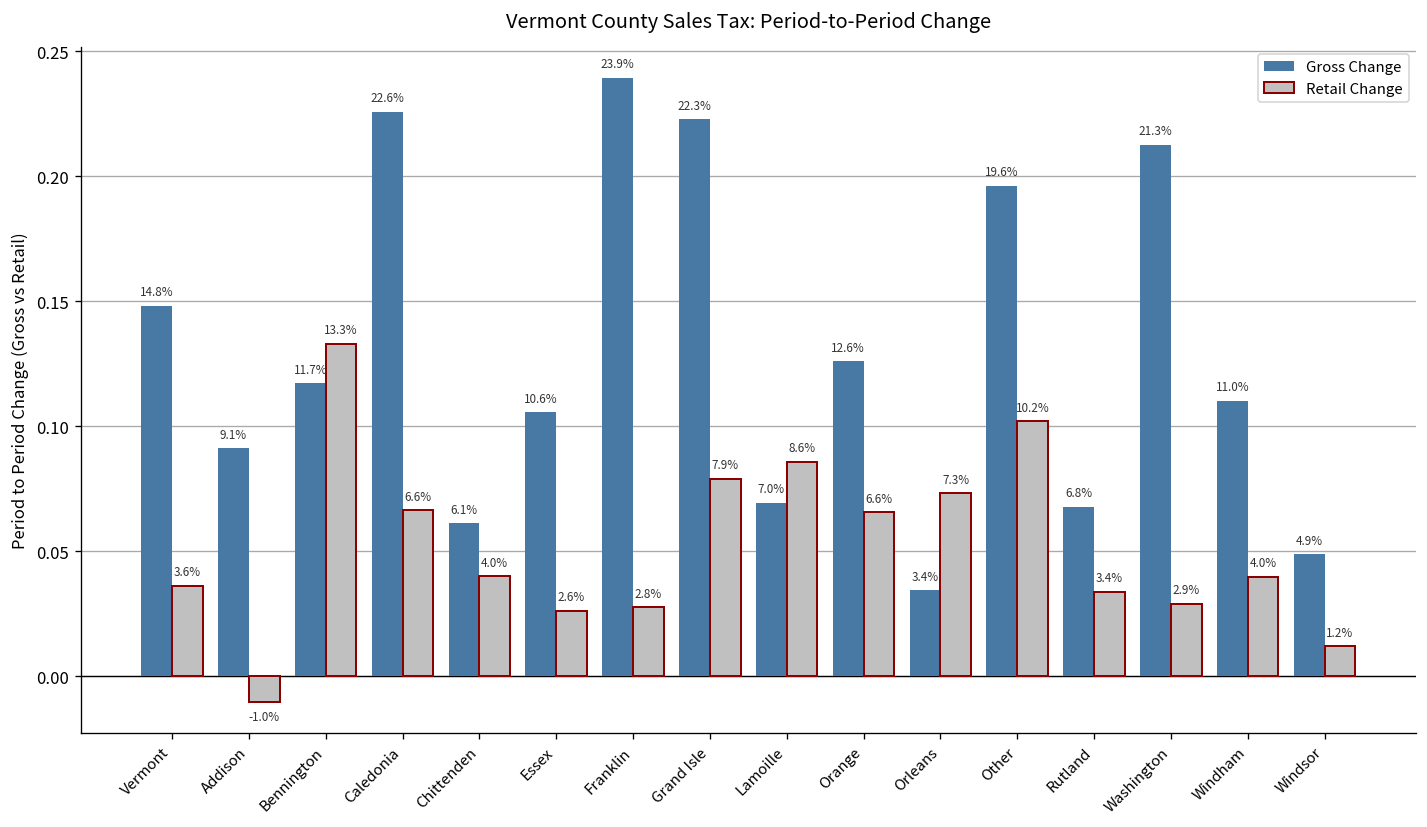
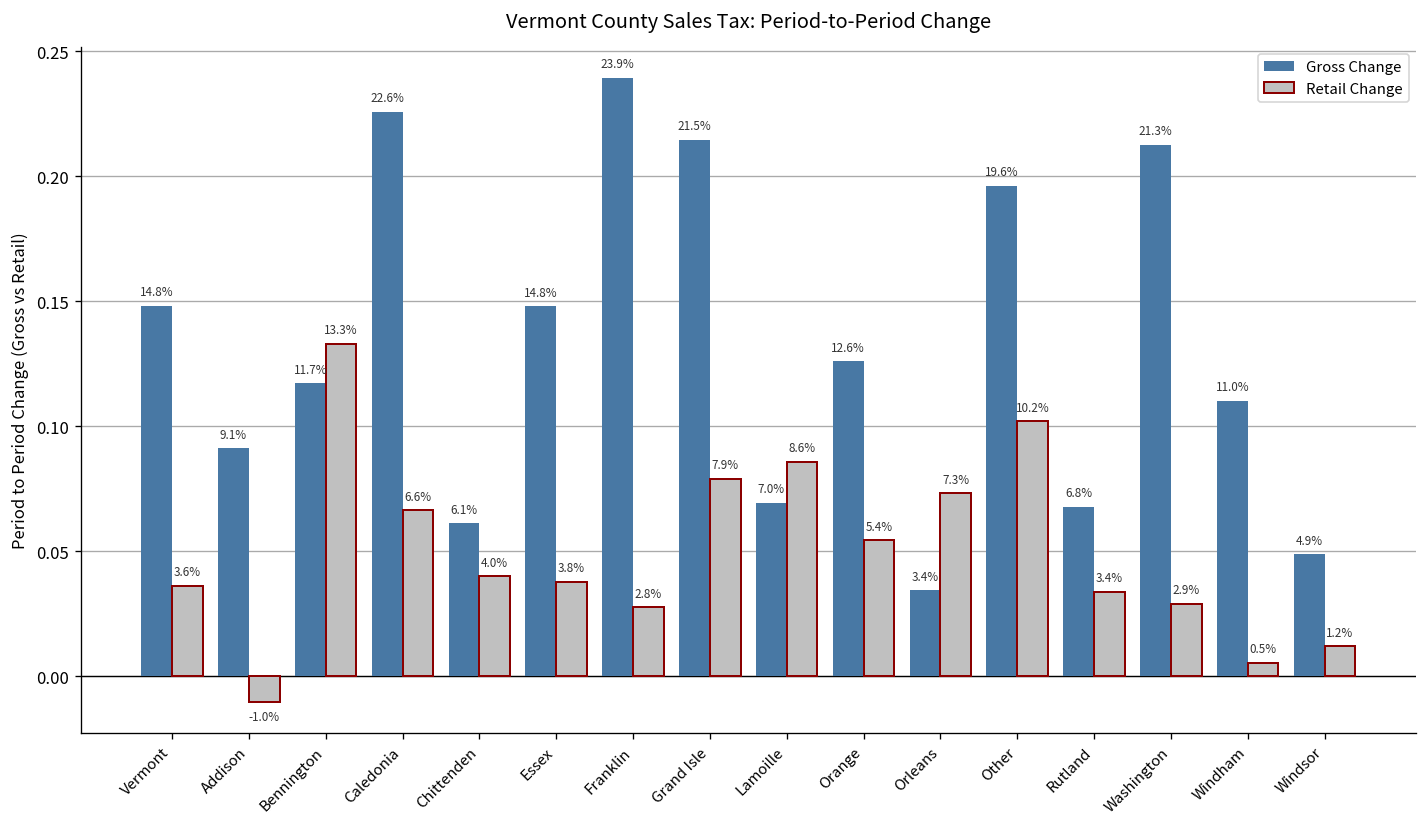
  {
    "Gross Change": {
      "Vermont": "14.8%",
      "Addison": "9.1%",
      "Bennington": "11.7%",
      "Caledonia": "22.6%",
      "Chittenden": "6.1%",
-     "Essex": "10.6%",
+     "Essex": "14.8%",
      "Franklin": "23.9%",
-     "Grand Isle": "22.3%",
+     "Grand Isle": "21.5%",
      "Lamoille": "7.0%",
      "Orange": "12.6%",
      "Orleans": "3.4%",
      "Other": "19.6%",
      "Rutland": "6.8%",
      "Washington": "21.3%",
      "Windham": "11.0%",
      "Windsor": "4.9%"
    },
    "Retail Change": {
      "Vermont": "3.6%",
      "Addison": "-1.0%",
      "Bennington": "13.3%",
      "Caledonia": "6.6%",
      "Chittenden": "4.0%",
-     "Essex": "2.6%",
+     "Essex": "3.8%",
      "Franklin": "2.8%",
      "Grand Isle": "7.9%",
      "Lamoille": "8.6%",
-     "Orange": "6.6%",
+     "Orange": "5.4%",
      "Orleans": "7.3%",
      "Other": "10.2%",
      "Rutland": "3.4%",
      "Washington": "2.9%",
-     "Windham": "4.0%",
+     "Windham": "0.5%",
      "Windsor": "1.2%"
    }
  }
